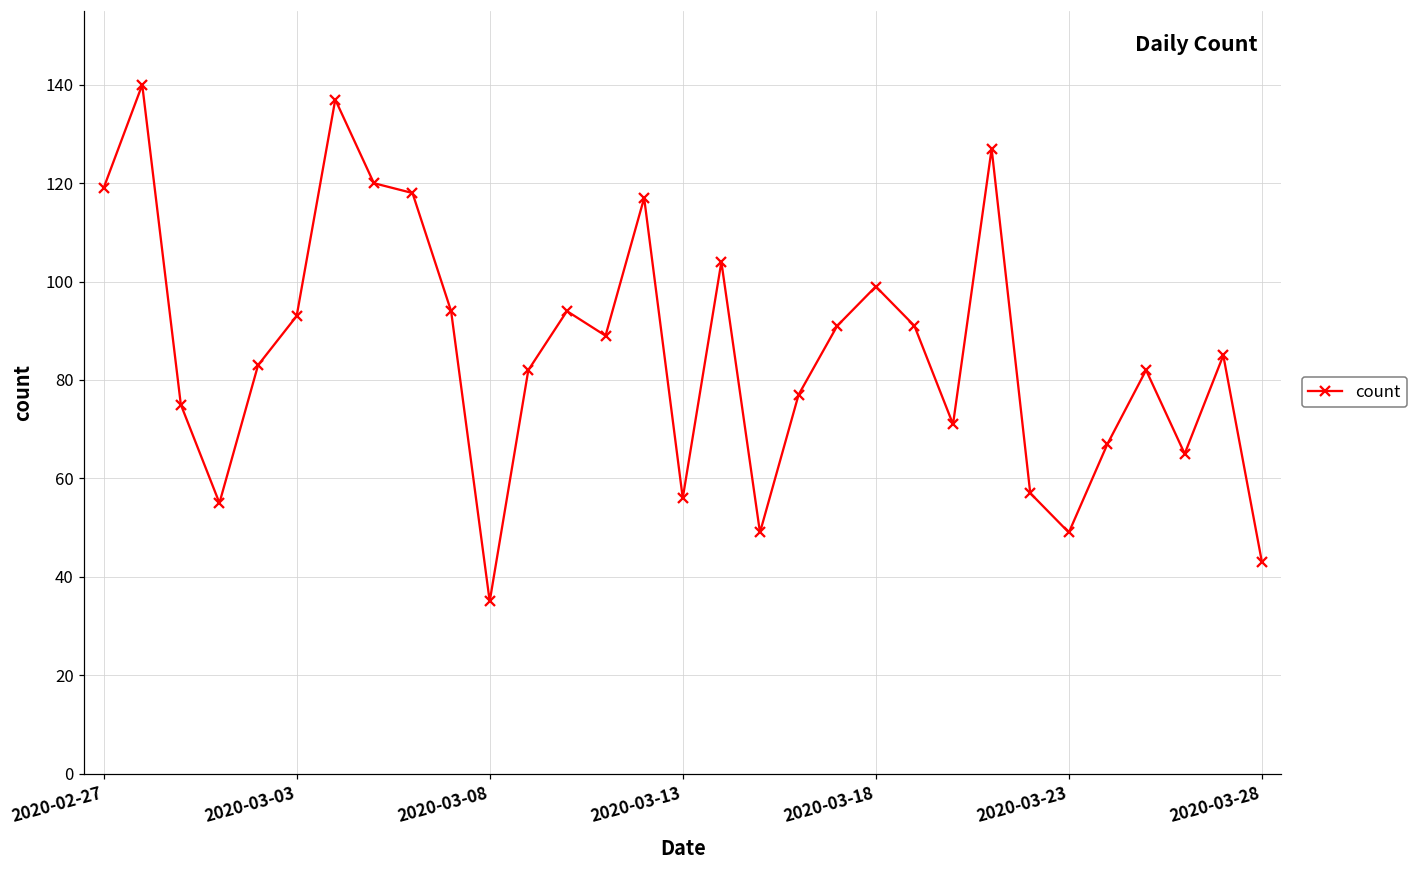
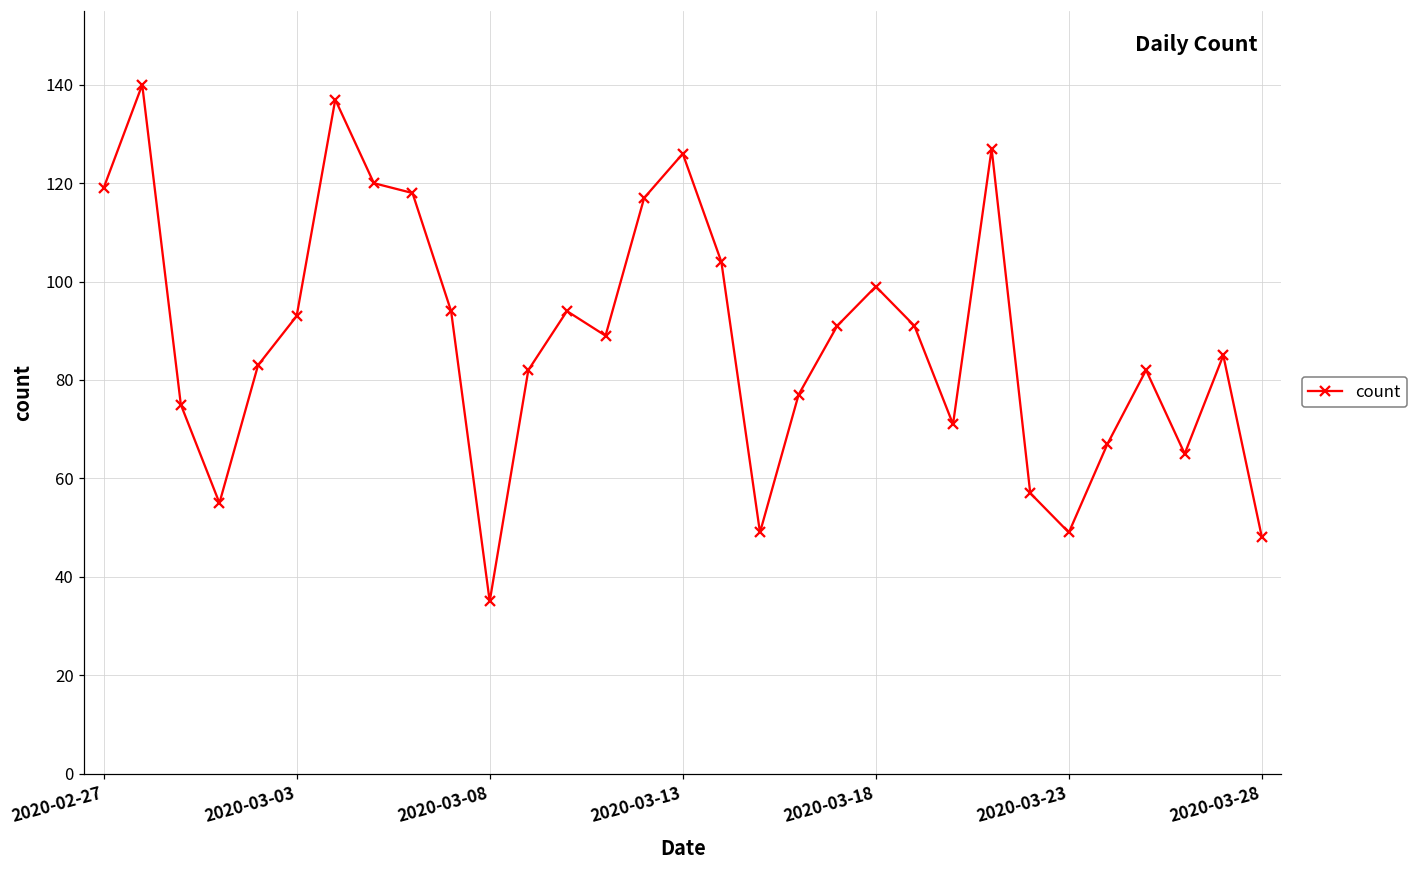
  {
    "2020-02-27": 119,
    "2020-03-03": 93,
    "2020-03-08": 35,
-   "2020-03-13": 56,
+   "2020-03-13": 126,
    "2020-03-18": 99,
    "2020-03-23": 49,
-   "2020-03-28": 43
+   "2020-03-28": 48
  }
